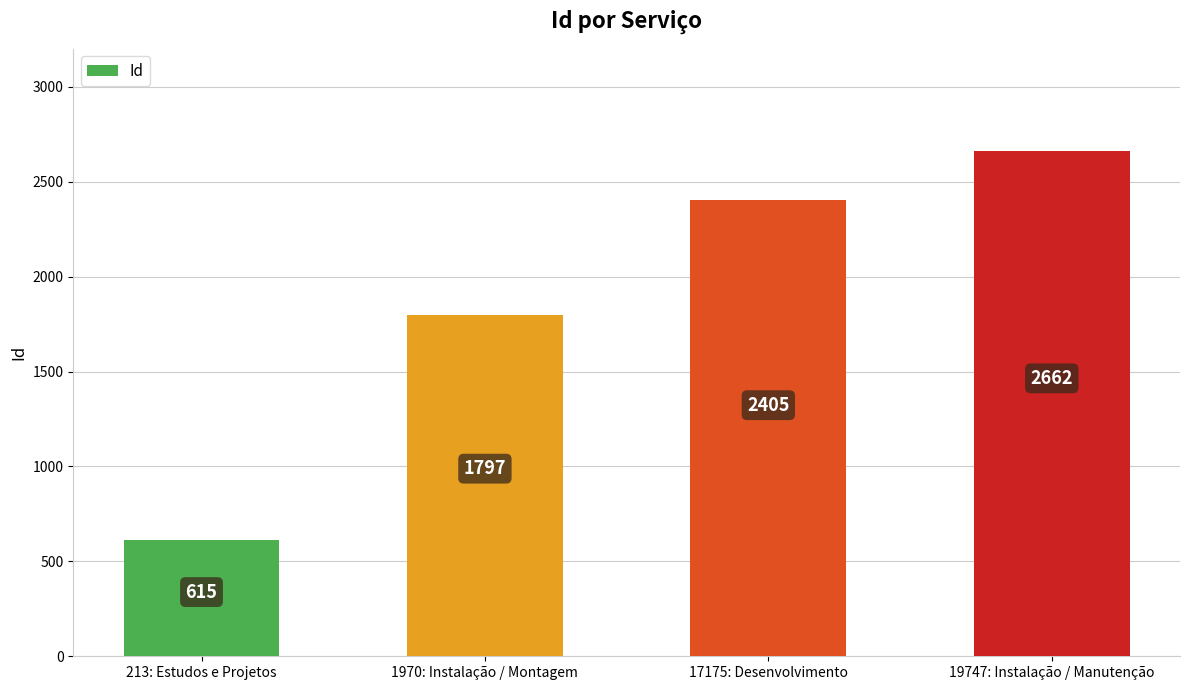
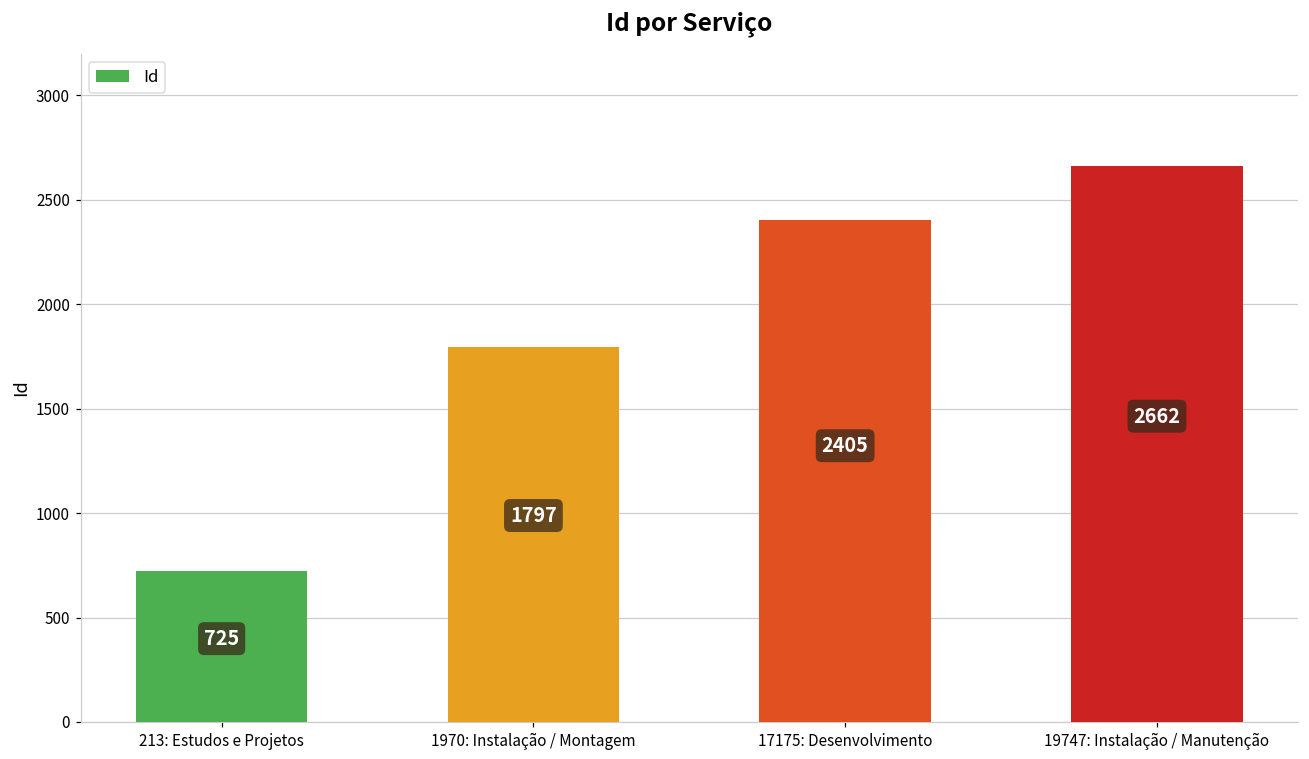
  {
-   "213: Estudos e Projetos": 615
+   "213: Estudos e Projetos": 725
  }
